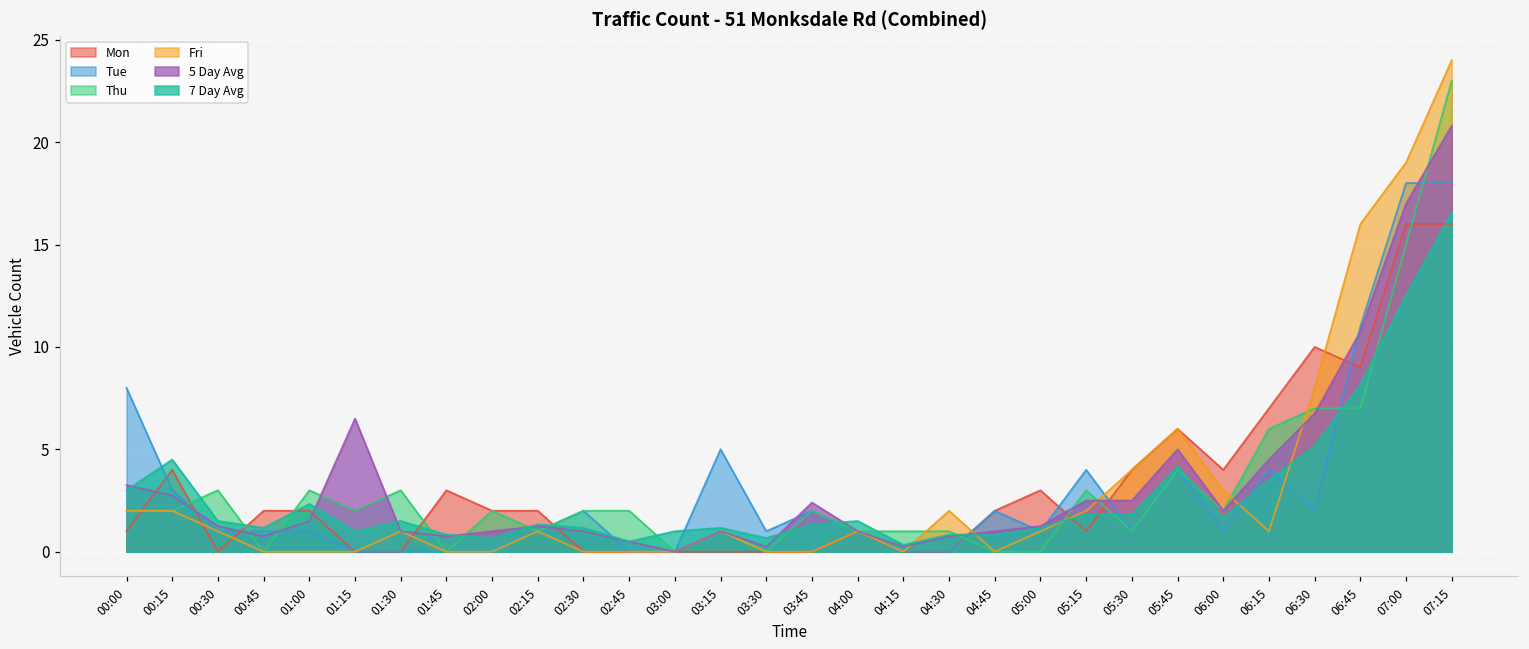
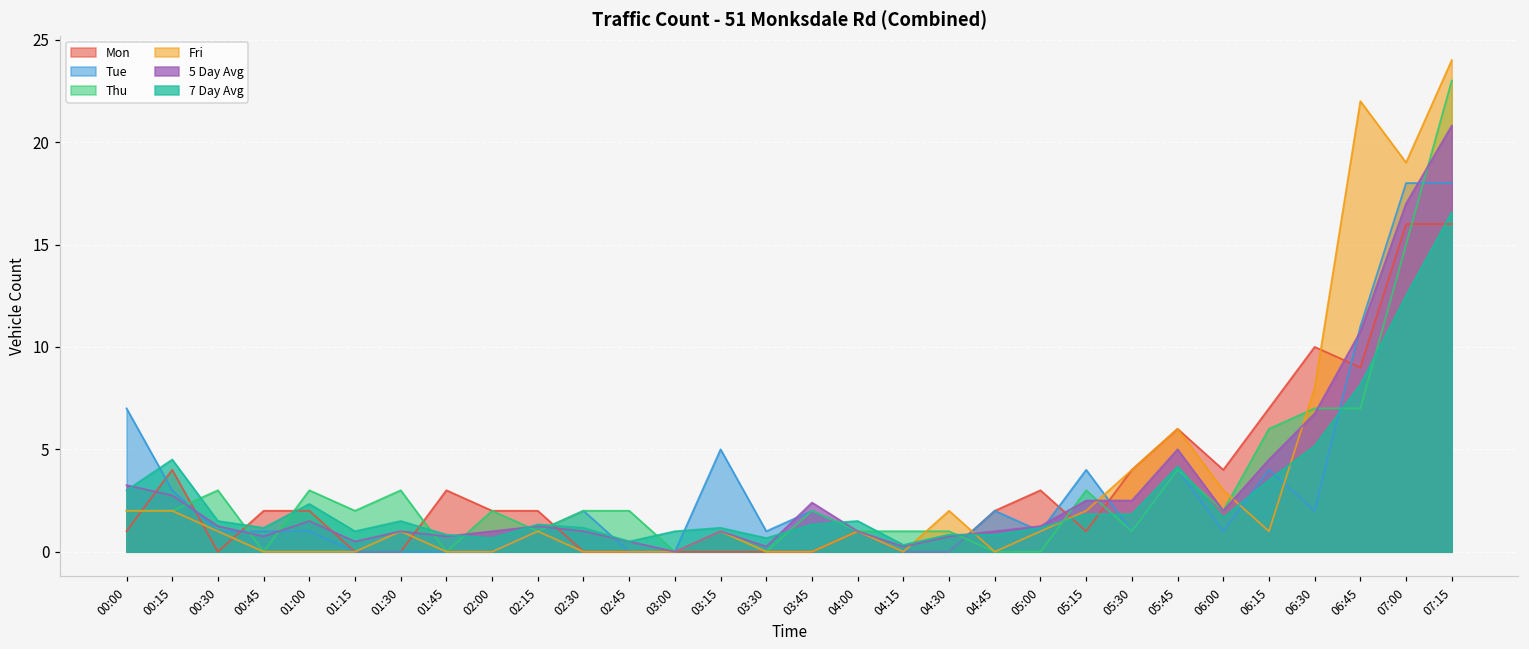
  {
    "Mon": {
      "00:00": 1.0,
      "00:15": 4.0,
      "00:30": 0.0,
      "00:45": 2.0,
      "01:00": 2.0,
      "01:45": 3.0,
      "02:15": 2.0,
      "03:15": 0.0,
      "05:00": 3.0,
      "05:15": 1.0,
      "06:00": 4.0,
      "06:15": 7.0,
      "06:30": 10.0,
      "06:45": 9.0,
      "07:00": 16.0,
      "07:15": 16.0
    },
    "Tue": {
-     "00:00": 8,
+     "00:00": 7,
      "00:15": 3,
      "00:45": 1,
      "01:00": 1,
      "03:15": 5,
      "03:30": 1,
      "05:15": 4,
      "06:00": 1,
      "06:15": 4,
      "06:30": 2,
      "06:45": 11,
      "07:00": 18,
      "07:15": 18
    },
    "Fri": {
      "01:00": 0,
      "04:30": 2,
      "05:15": 2,
      "06:00": 3,
      "06:15": 1,
      "06:30": 8,
-     "06:45": 16,
+     "06:45": 22,
      "07:00": 19,
      "07:15": 24
    },
    "5 Day Avg": {
      "00:00": 3.3,
      "00:15": 2.8,
      "00:30": 1.3,
      "00:45": 0.8,
      "01:00": 1.5,
-     "01:15": 6.5,
+     "01:15": 0.5,
      "02:00": 1.0,
      "02:30": 1.0,
      "03:30": 0.3,
      "03:45": 2.4,
      "04:45": 1.0,
      "05:15": 2.5,
      "05:30": 2.5,
      "05:45": 5.0,
      "06:15": 4.5,
      "06:30": 6.8,
      "06:45": 10.8,
      "07:00": 17.0,
      "07:15": 20.8
    }
  }
